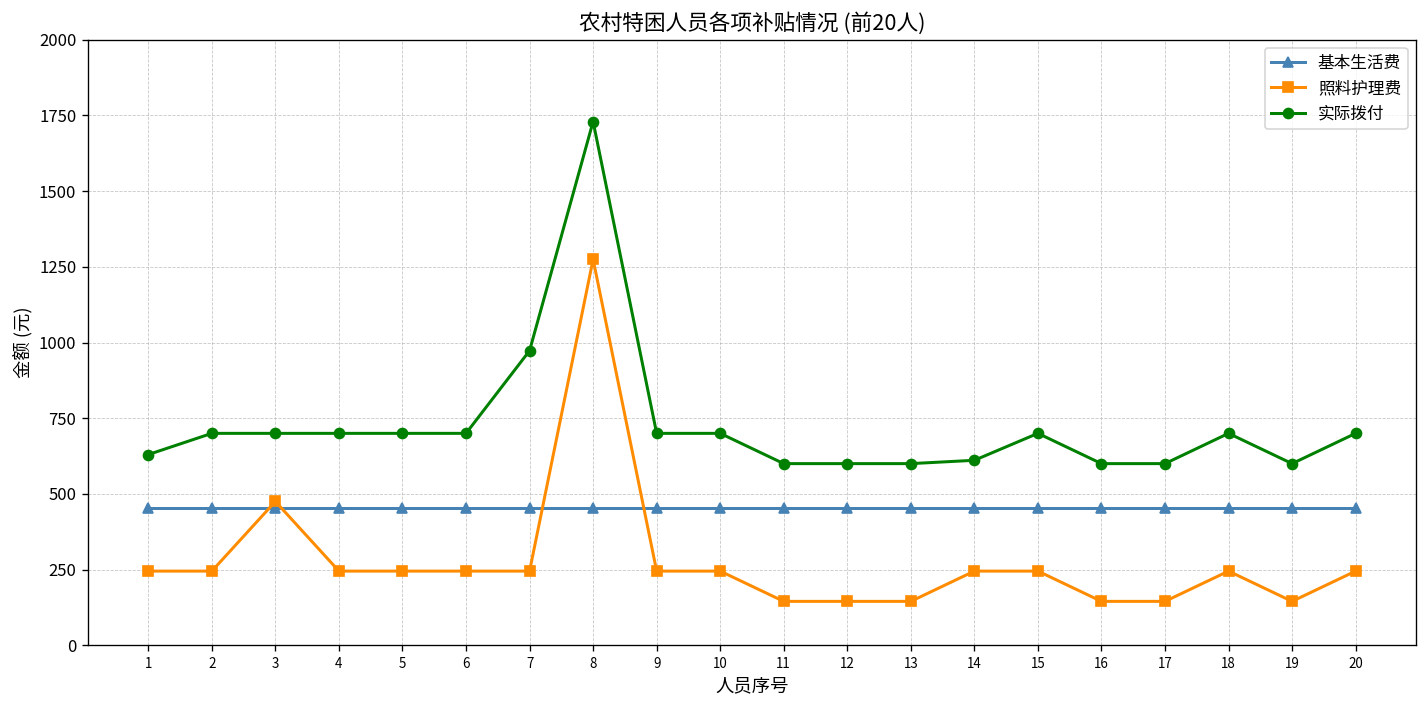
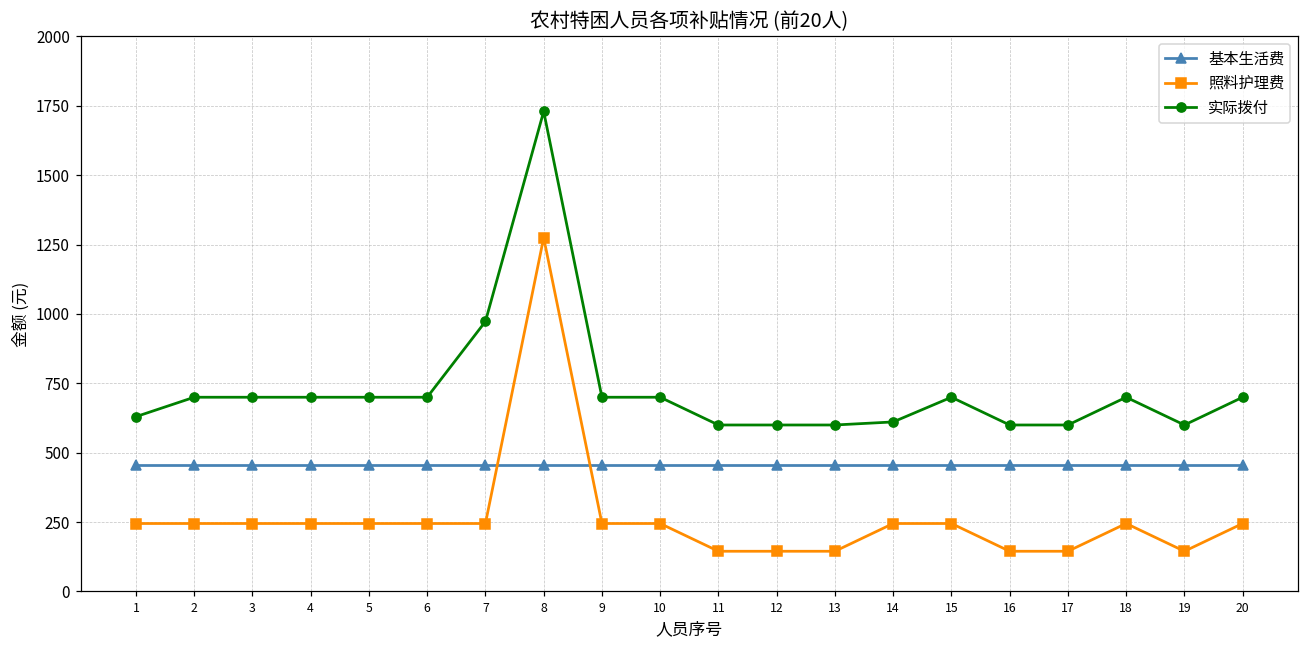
  {
    "基本生活费": {
      "1": 460,
      "2": 460,
      "3": 460,
      "4": 460,
      "5": 460,
      "6": 460,
      "7": 460,
      "8": 460,
      "9": 460,
      "10": 460,
      "11": 460,
      "12": 460,
      "13": 460,
      "14": 460,
      "15": 460,
      "16": 460,
      "17": 460,
      "18": 460,
      "19": 460,
      "20": 460
    },
    "照料护理费": {
      "1": 250,
      "2": 250,
-     "3": 480,
+     "3": 250,
      "4": 250,
      "5": 250,
      "6": 250,
      "7": 250,
      "8": 1280,
      "9": 250,
      "10": 250,
      "11": 150,
      "12": 150,
      "13": 150,
      "14": 250,
      "15": 250,
      "16": 150,
      "17": 150,
      "18": 250,
      "19": 150,
      "20": 250
    },
    "实际拨付": {
      "1": 630,
      "2": 700,
      "3": 700,
      "4": 700,
      "5": 700,
      "6": 700,
      "7": 970,
      "8": 1730,
      "9": 700,
      "10": 700,
      "11": 600,
      "12": 600,
      "13": 600,
      "14": 610,
      "15": 700,
      "16": 600,
      "17": 600,
      "18": 700,
      "19": 600,
      "20": 700
    }
  }
